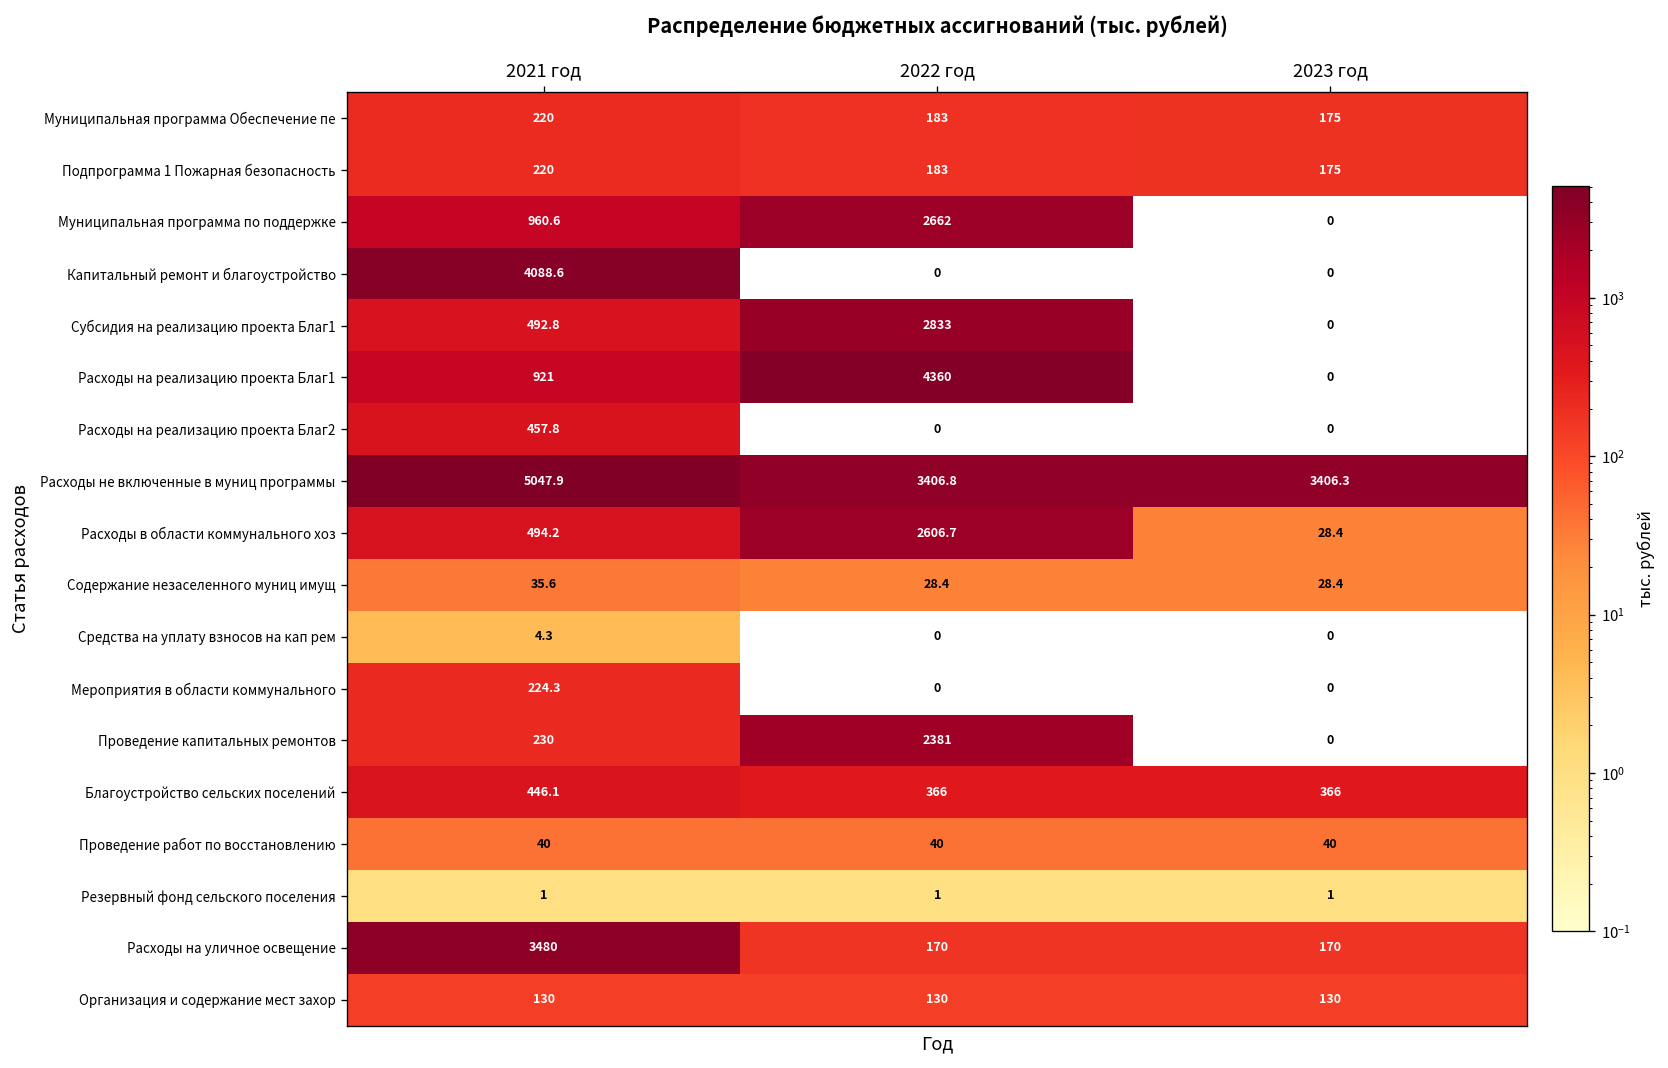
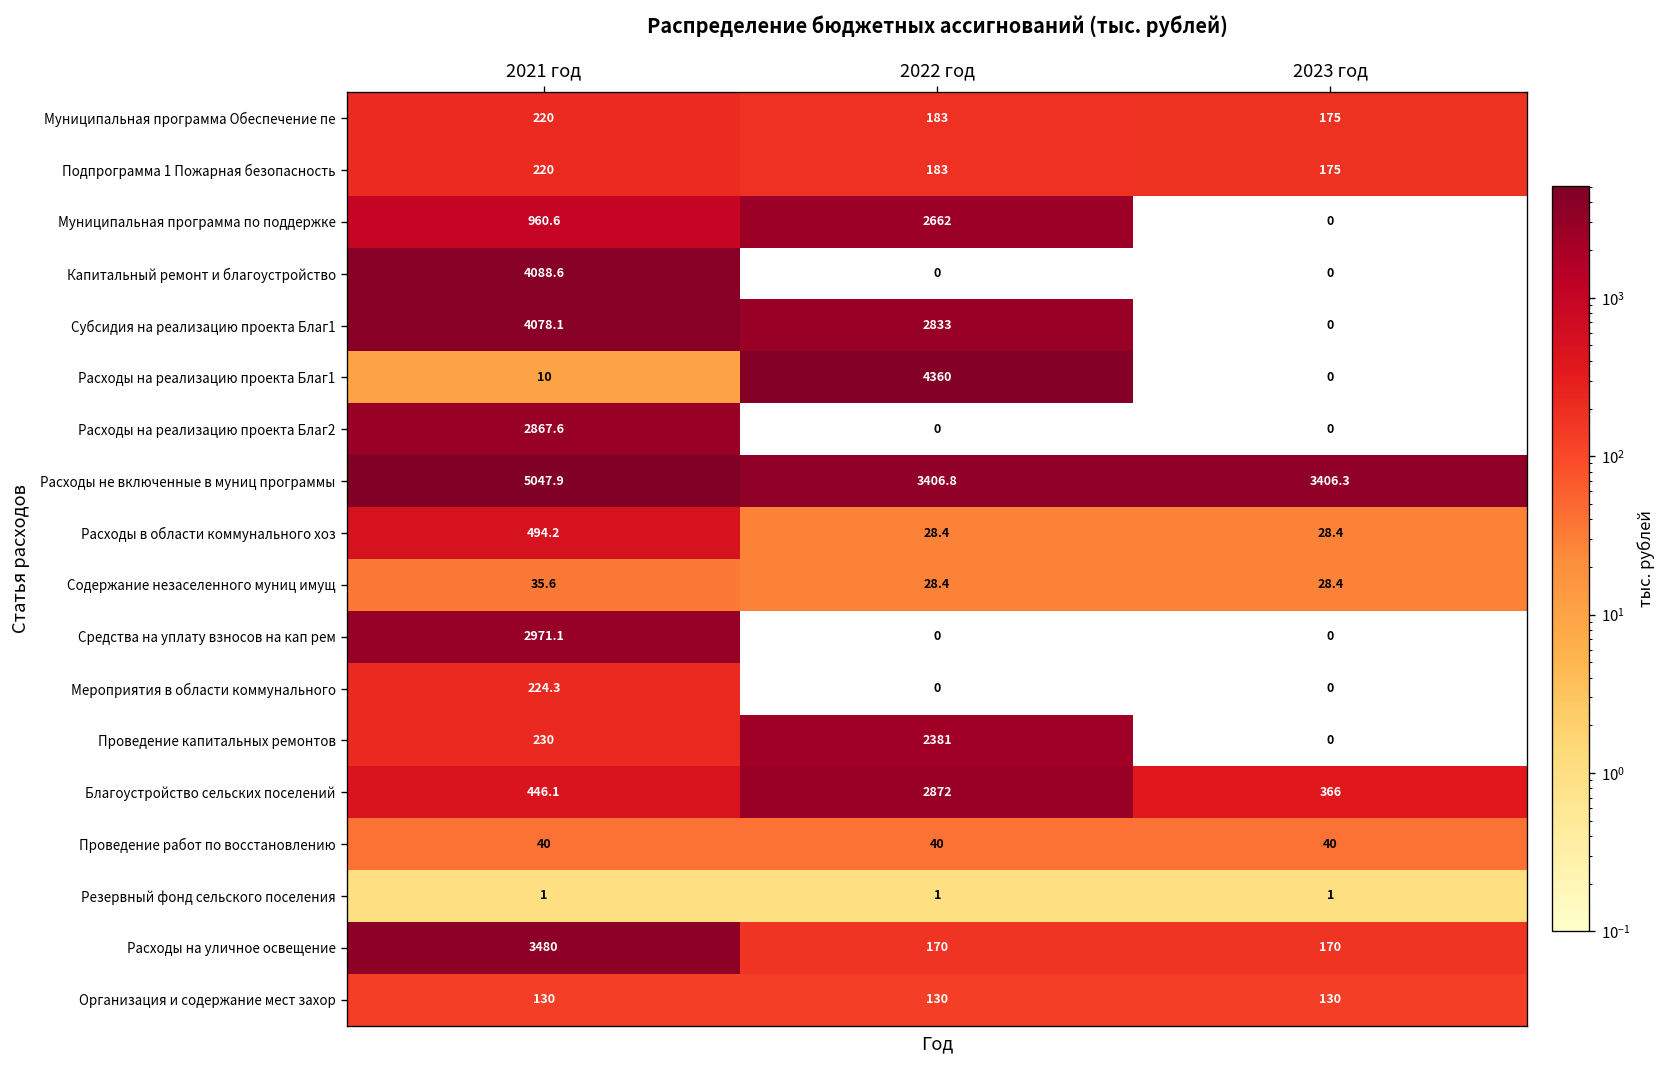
  {
    "Муниципальная программа Обеспечение пе": {
      "2021 год": 220,
      "2022 год": 183,
      "2023 год": 175
    },
    "Подпрограмма 1 Пожарная безопасность": {
      "2021 год": 220,
      "2022 год": 183,
      "2023 год": 175
    },
    "Муниципальная программа по поддержке": {
      "2021 год": 960.6,
      "2022 год": 2662,
      "2023 год": 0
    },
    "Капитальный ремонт и благоустройство": {
      "2021 год": 4088.6,
      "2022 год": 0,
      "2023 год": 0
    },
    "Субсидия на реализацию проекта Благ1": {
-     "2021 год": 492.8,
+     "2021 год": 4078.1,
      "2022 год": 2833,
      "2023 год": 0
    },
    "Расходы на реализацию проекта Благ1": {
-     "2021 год": 921,
+     "2021 год": 10,
      "2022 год": 4360,
      "2023 год": 0
    },
    "Расходы на реализацию проекта Благ2": {
-     "2021 год": 457.8,
+     "2021 год": 2867.6,
      "2022 год": 0,
      "2023 год": 0
    },
    "Расходы не включенные в муниц программы": {
      "2021 год": 5047.9,
      "2022 год": 3406.8,
      "2023 год": 3406.3
    },
    "Расходы в области коммунального хоз": {
      "2021 год": 494.2,
-     "2022 год": 2606.7,
+     "2022 год": 28.4,
      "2023 год": 28.4
    },
    "Содержание незаселенного муниц имущ": {
      "2021 год": 35.6,
      "2022 год": 28.4,
      "2023 год": 28.4
    },
    "Средства на уплату взносов на кап рем": {
-     "2021 год": 4.3,
+     "2021 год": 2971.1,
      "2022 год": 0,
      "2023 год": 0
    },
    "Мероприятия в области коммунального": {
      "2021 год": 224.3,
      "2022 год": 0,
      "2023 год": 0
    },
    "Проведение капитальных ремонтов": {
      "2021 год": 230,
      "2022 год": 2381,
      "2023 год": 0
    },
    "Благоустройство сельских поселений": {
      "2021 год": 446.1,
-     "2022 год": 366,
+     "2022 год": 2872,
      "2023 год": 366
    },
    "Проведение работ по восстановлению": {
      "2021 год": 40,
      "2022 год": 40,
      "2023 год": 40
    },
    "Резервный фонд сельского поселения": {
      "2021 год": 1,
      "2022 год": 1,
      "2023 год": 1
    },
    "Расходы на уличное освещение": {
      "2021 год": 3480,
      "2022 год": 170,
      "2023 год": 170
    },
    "Организация и содержание мест захор": {
      "2021 год": 130,
      "2022 год": 130,
      "2023 год": 130
    }
  }
